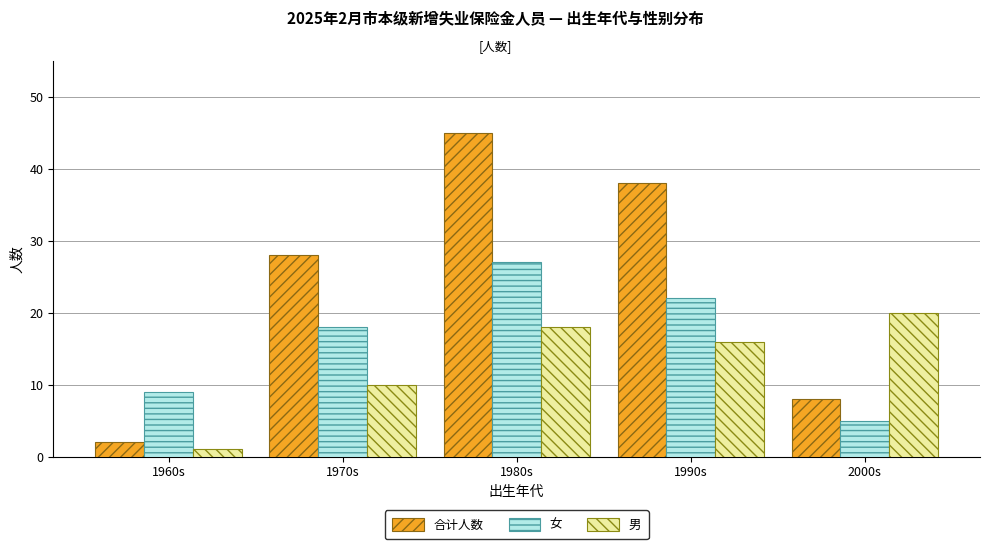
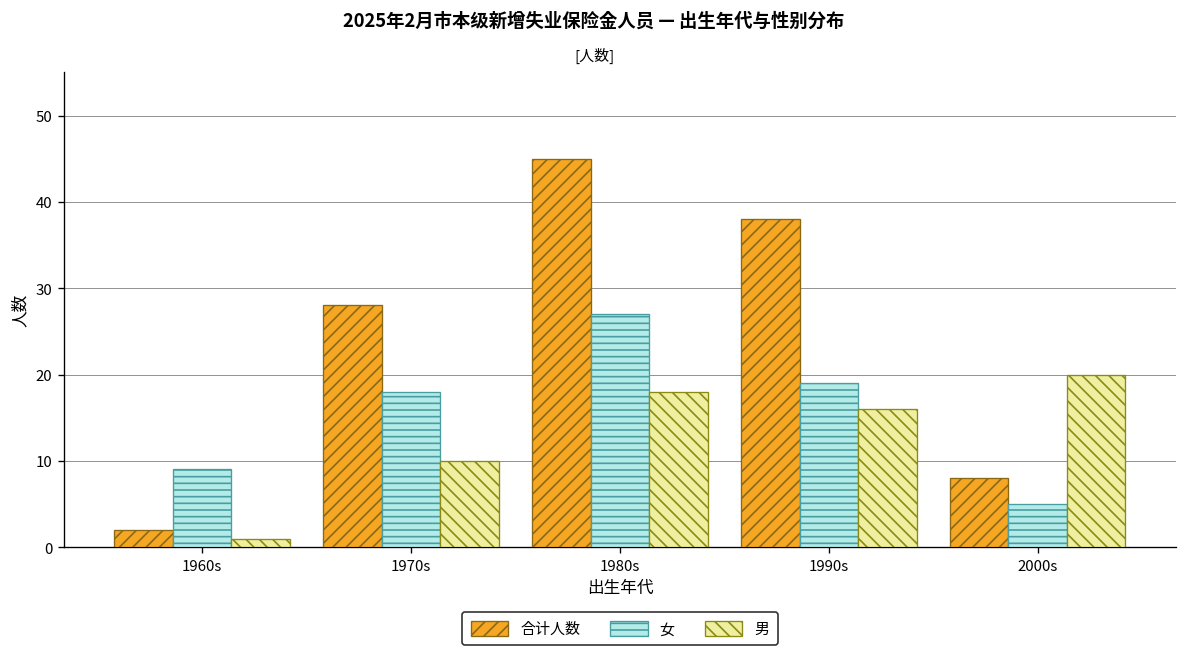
  {
    "合计人数": {
      "1960s": 2,
      "1970s": 28,
      "1980s": 45,
      "1990s": 38,
      "2000s": 8
    },
    "女": {
      "1960s": 9,
      "1970s": 18,
      "1980s": 27,
-     "1990s": 22,
+     "1990s": 19,
      "2000s": 5
    },
    "男": {
      "1960s": 1,
      "1970s": 10,
      "1980s": 18,
      "1990s": 16,
      "2000s": 20
    }
  }
